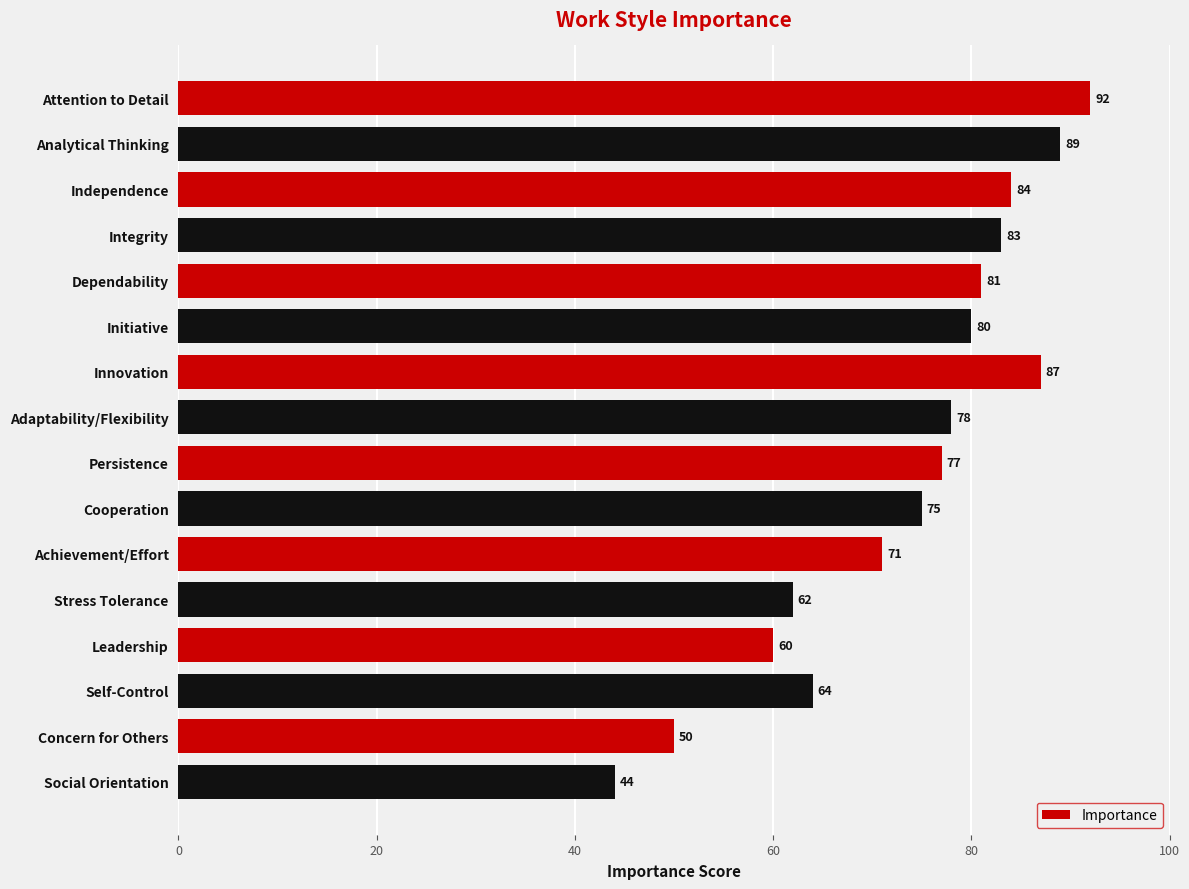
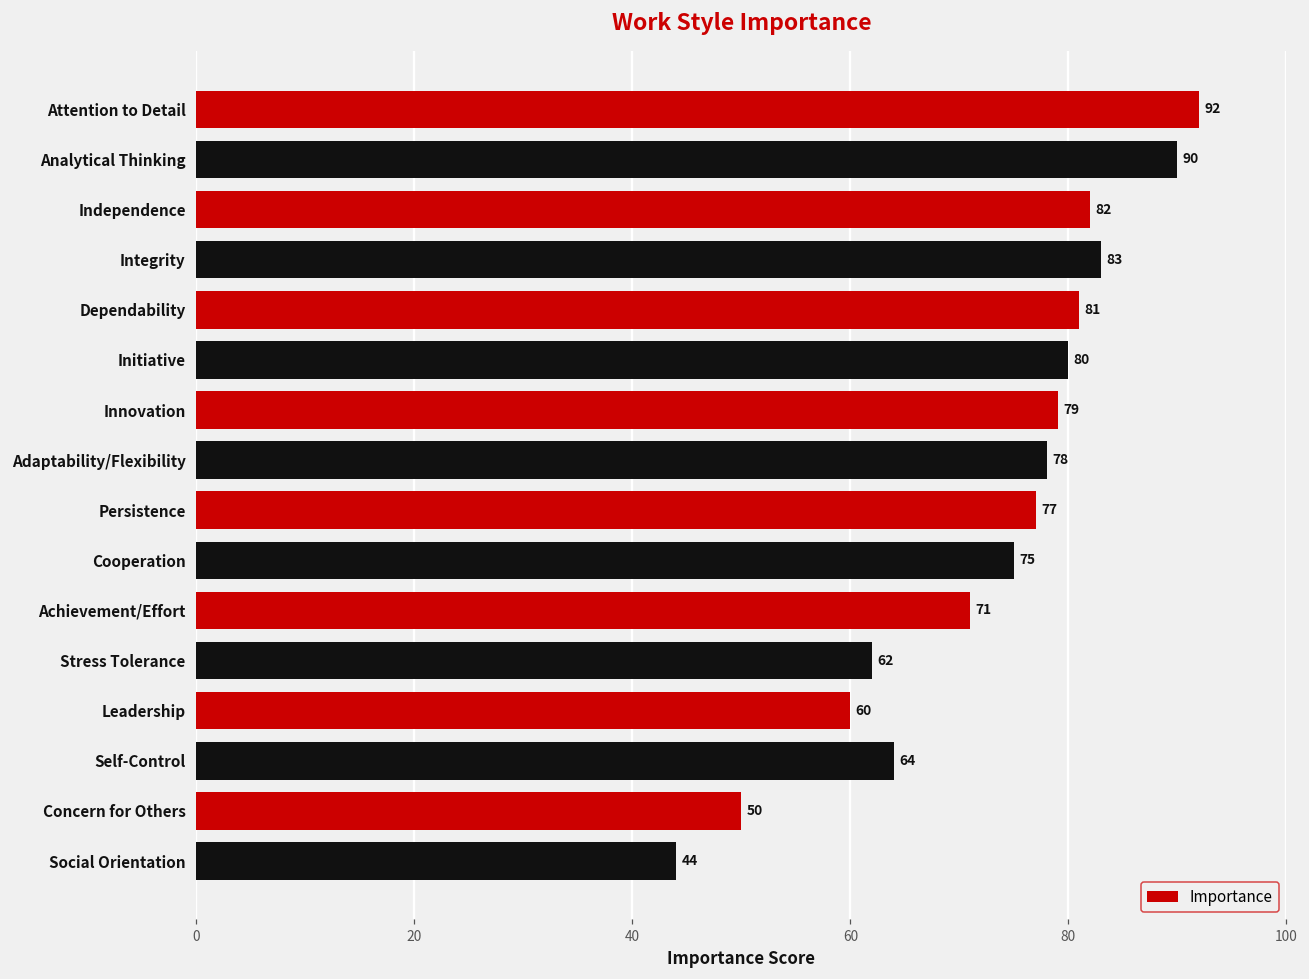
  {
    "Attention to Detail": 92,
-   "Analytical Thinking": 89,
-   "Independence": 84,
+   "Analytical Thinking": 90,
+   "Independence": 82,
    "Integrity": 83,
    "Dependability": 81,
    "Initiative": 80,
-   "Innovation": 87,
+   "Innovation": 79,
    "Adaptability/Flexibility": 78,
    "Persistence": 77,
    "Cooperation": 75,
    "Achievement/Effort": 71,
    "Stress Tolerance": 62,
    "Leadership": 60,
    "Self-Control": 64,
    "Concern for Others": 50,
    "Social Orientation": 44
  }
